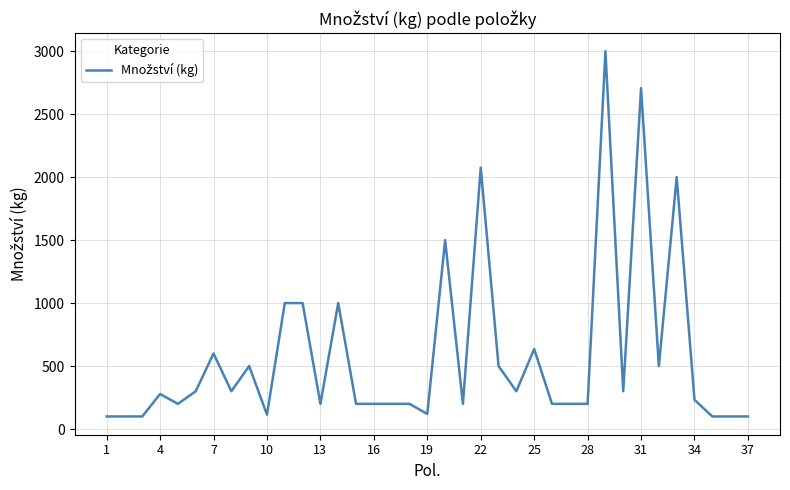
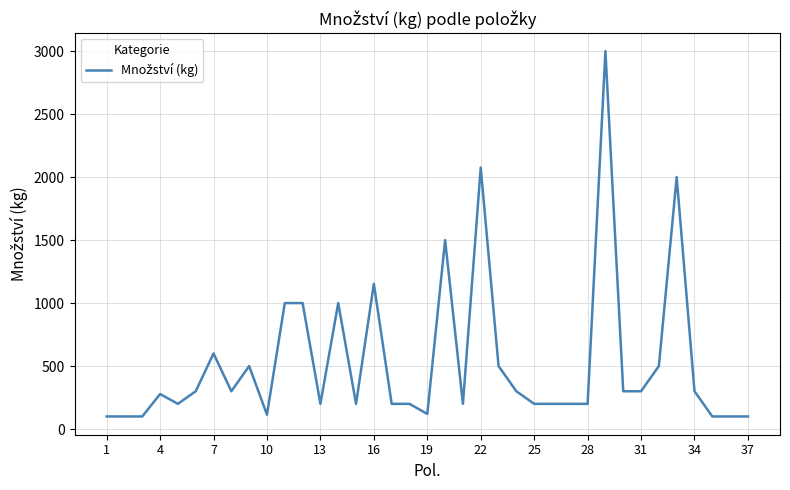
  {
    "1": 100,
    "4": 280,
    "7": 600,
    "10": 110,
    "13": 200,
-   "16": 200,
+   "16": 1150,
    "19": 120,
    "22": 2080,
-   "25": 640,
+   "25": 200,
    "28": 200,
-   "31": 2710,
-   "34": 230,
+   "31": 300,
+   "34": 300,
    "37": 100
  }
